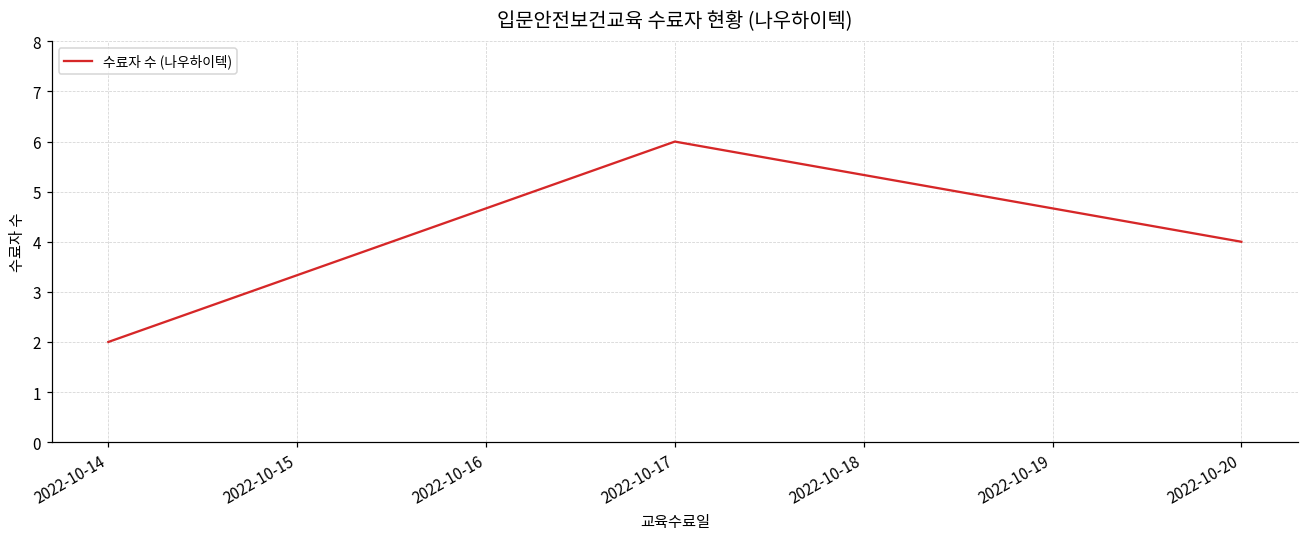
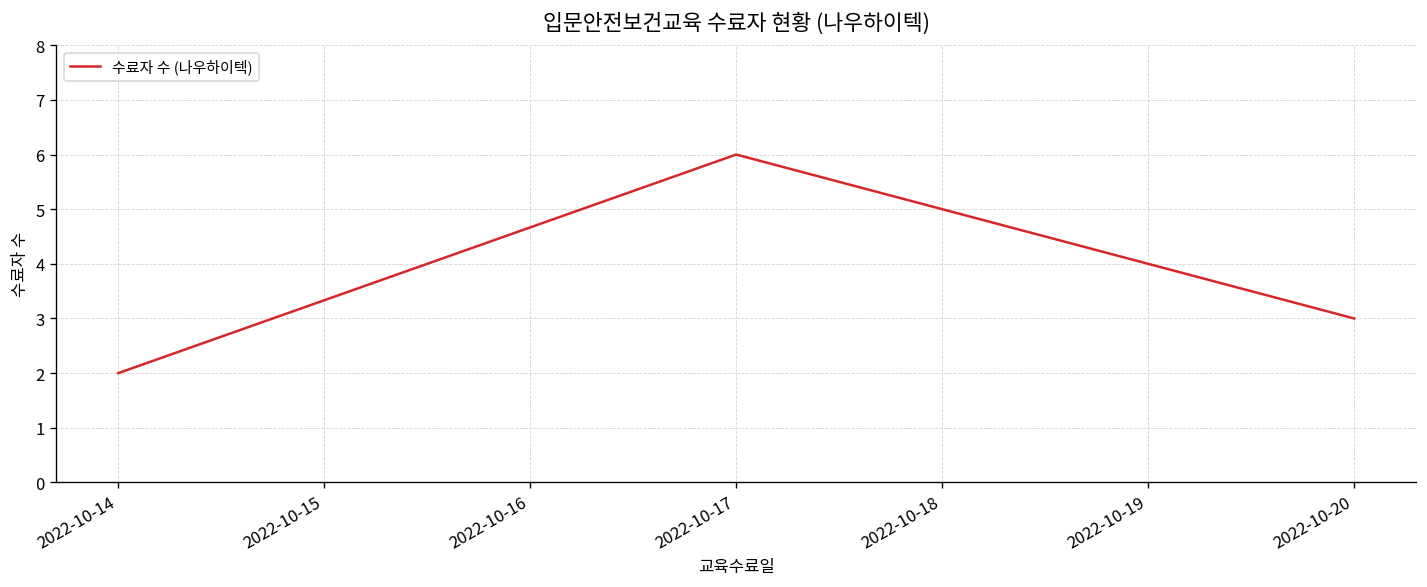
  {
    "2022-10-14": 2,
    "2022-10-17": 6,
-   "2022-10-20": 4
+   "2022-10-20": 3
  }
